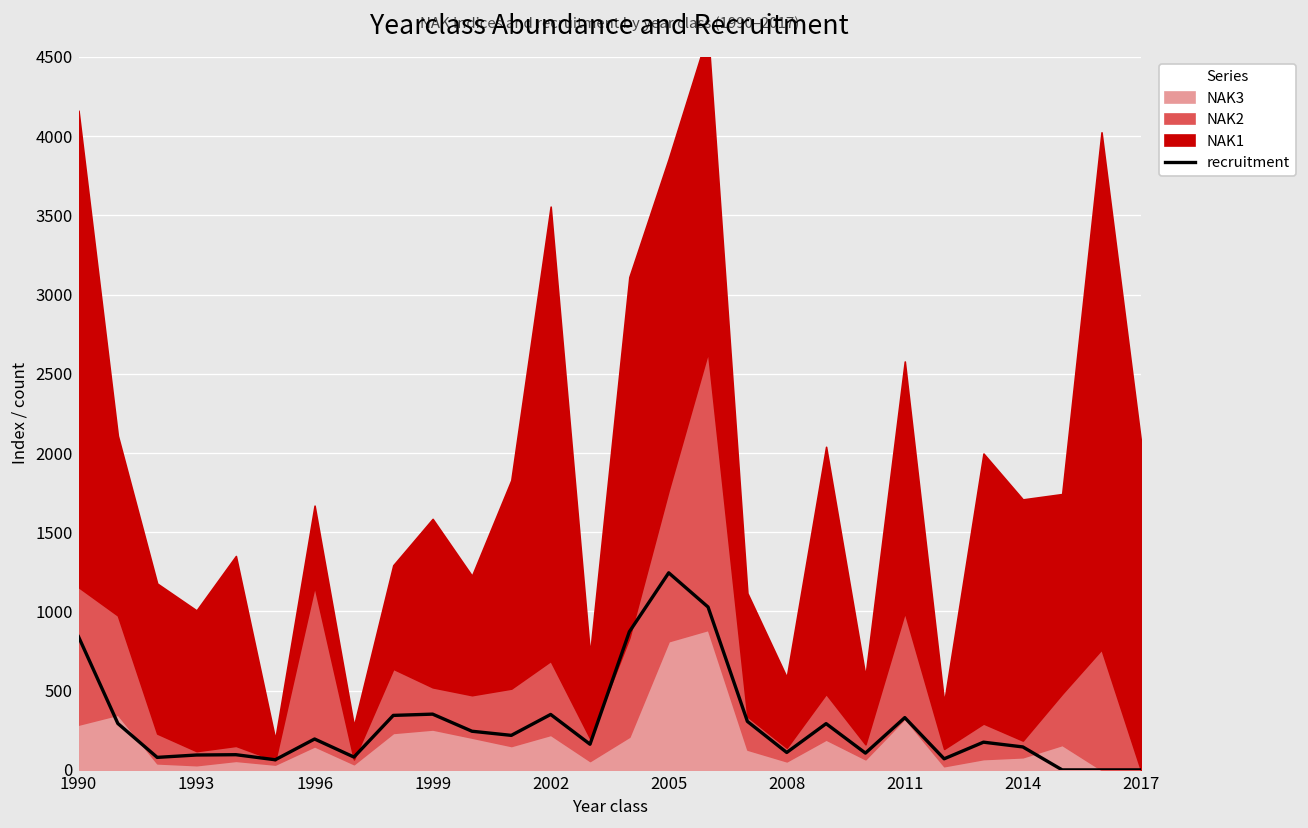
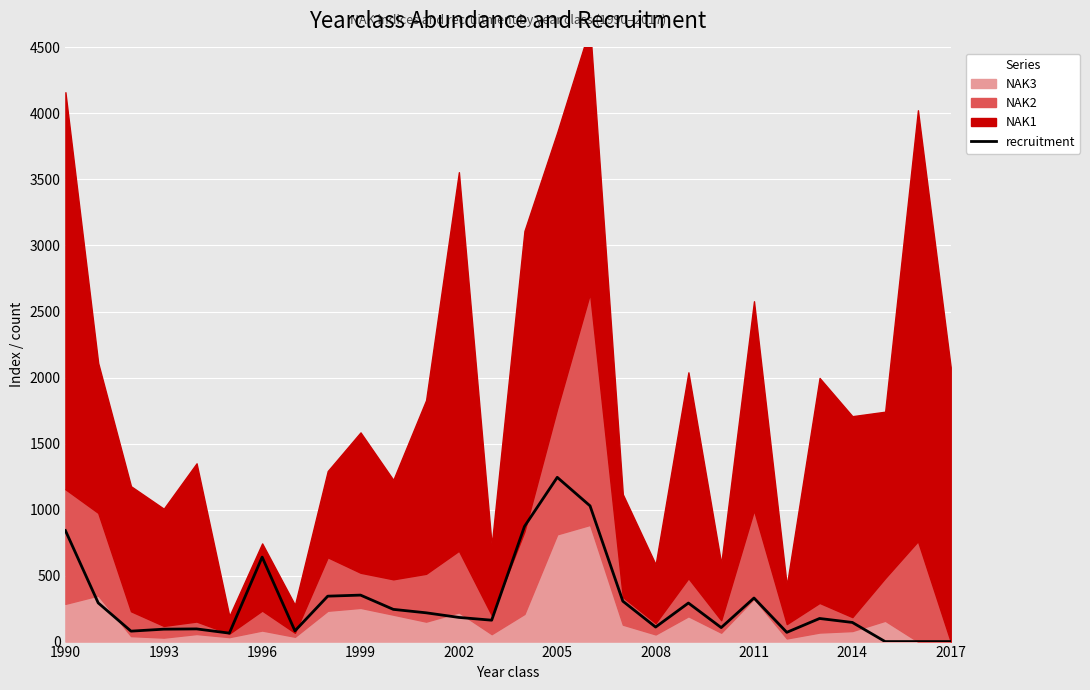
  {
    "recruitment": {
      "1990": 840,
      "1993": 90,
-     "1996": 200,
+     "1996": 640,
      "1999": 350,
-     "2002": 350,
+     "2002": 180,
      "2005": 1240,
      "2008": 110,
      "2014": 150
    },
    "NAK3": {
-     "1996": 150
+     "1996": 80
    },
    "NAK2": {
-     "1996": 1010
+     "1996": 150
    },
    "NAK1": {
      "1990": 3010,
      "1993": 890,
      "1996": 510,
      "1999": 1060,
      "2002": 2870,
      "2005": 2090,
      "2008": 440,
      "2011": 1580,
      "2014": 1520,
      "2017": 2080
    }
  }
